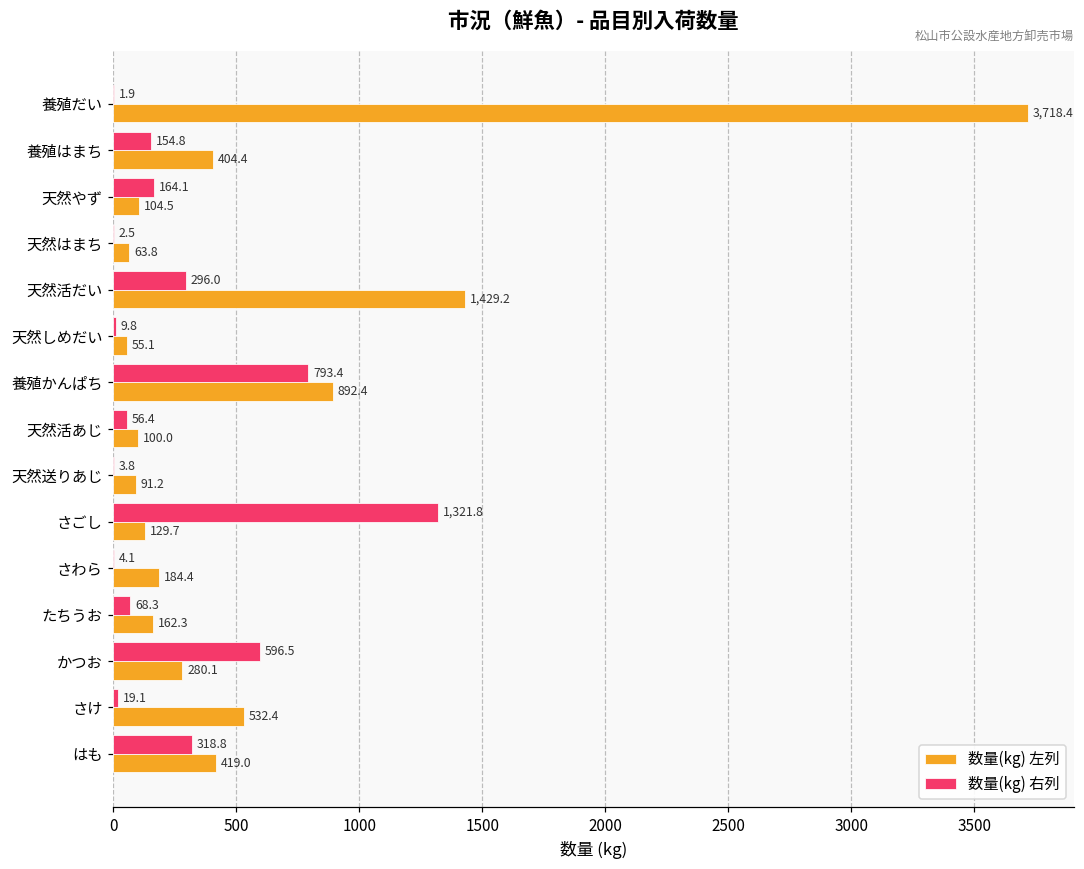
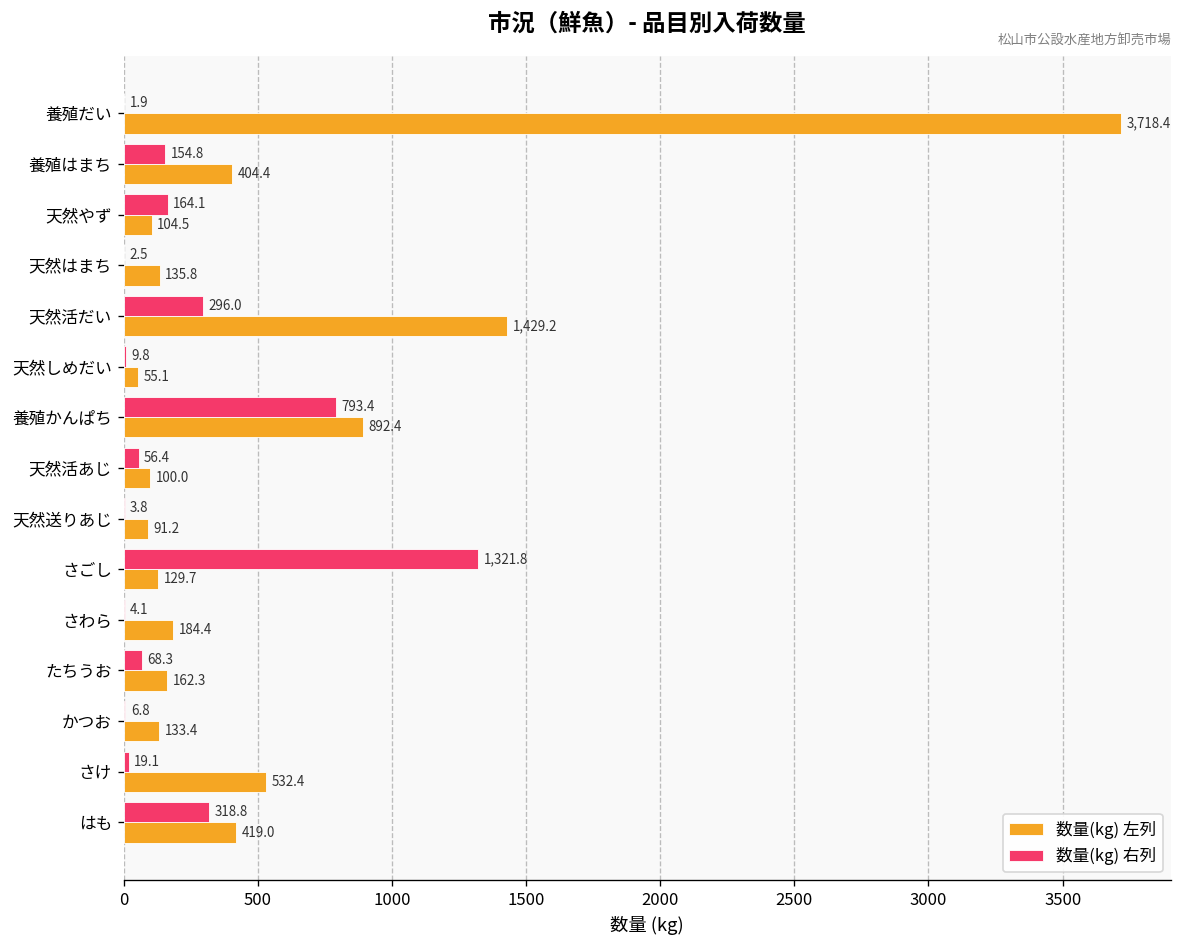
  {
    "数量(kg) 左列": {
      "養殖だい": "3,718.4",
      "養殖はまち": "404.4",
      "天然やず": "104.5",
-     "天然はまち": "63.8",
+     "天然はまち": "135.8",
      "天然活だい": "1,429.2",
      "天然しめだい": "55.1",
      "養殖かんぱち": "892.4",
      "天然活あじ": "100.0",
      "天然送りあじ": "91.2",
      "さごし": "129.7",
      "さわら": "184.4",
      "たちうお": "162.3",
-     "かつお": "280.1",
+     "かつお": "133.4",
      "さけ": "532.4",
      "はも": "419.0"
    },
    "数量(kg) 右列": {
      "養殖だい": "1.9",
      "養殖はまち": "154.8",
      "天然やず": "164.1",
      "天然はまち": "2.5",
      "天然活だい": "296.0",
      "天然しめだい": "9.8",
      "養殖かんぱち": "793.4",
      "天然活あじ": "56.4",
      "天然送りあじ": "3.8",
      "さごし": "1,321.8",
      "さわら": "4.1",
      "たちうお": "68.3",
-     "かつお": "596.5",
+     "かつお": "6.8",
      "さけ": "19.1",
      "はも": "318.8"
    }
  }
